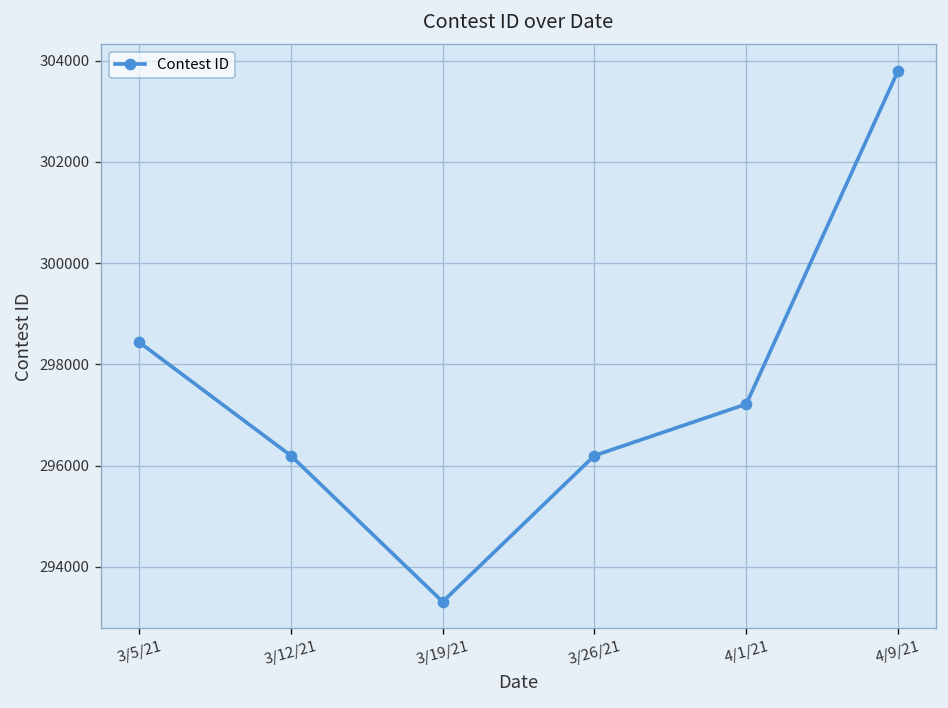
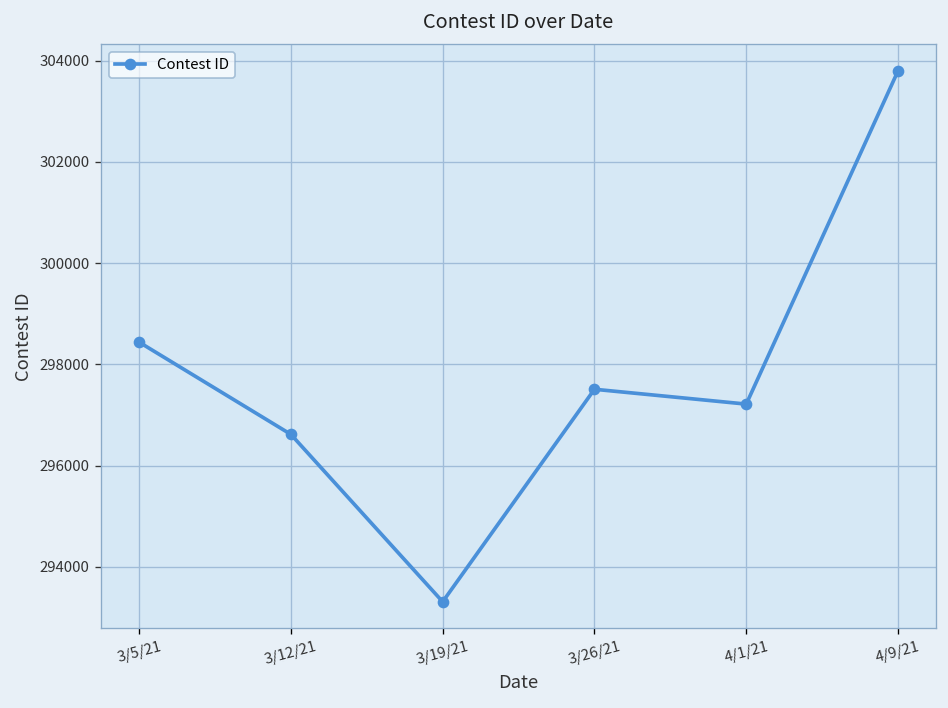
  {
    "3/5/21": 298400,
-   "3/12/21": 296200,
+   "3/12/21": 296600,
    "3/19/21": 293300,
-   "3/26/21": 296200,
+   "3/26/21": 297500,
    "4/1/21": 297200,
    "4/9/21": 303800
  }
